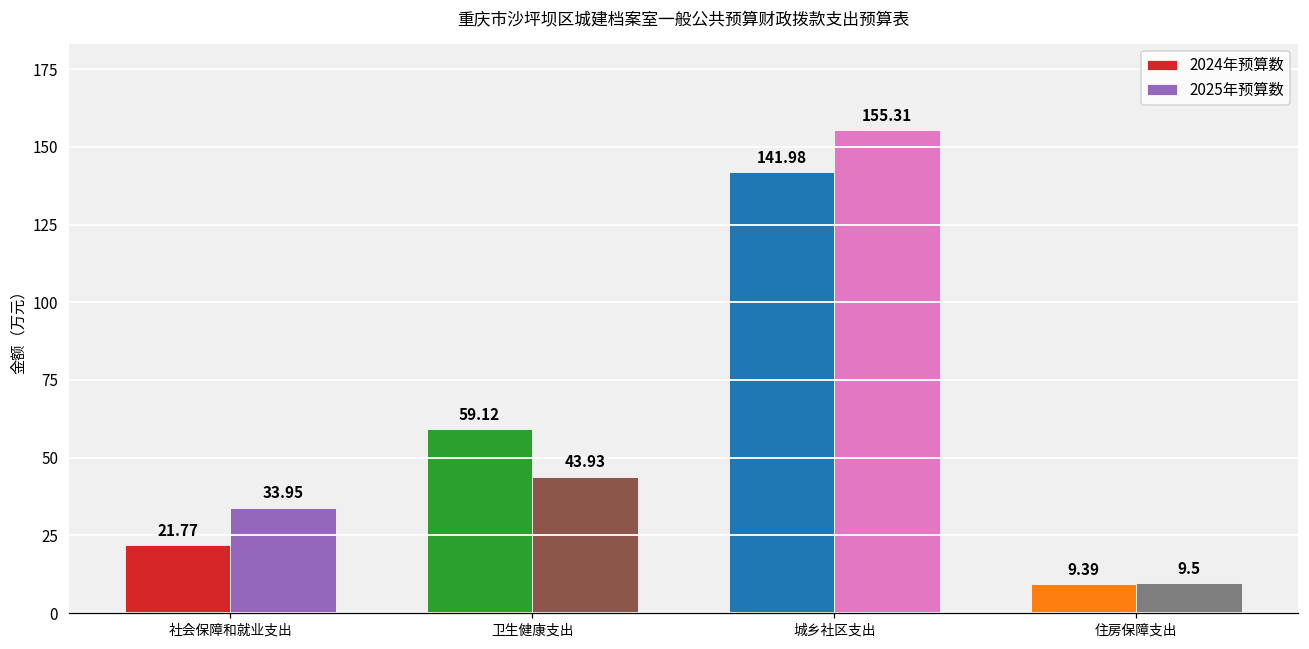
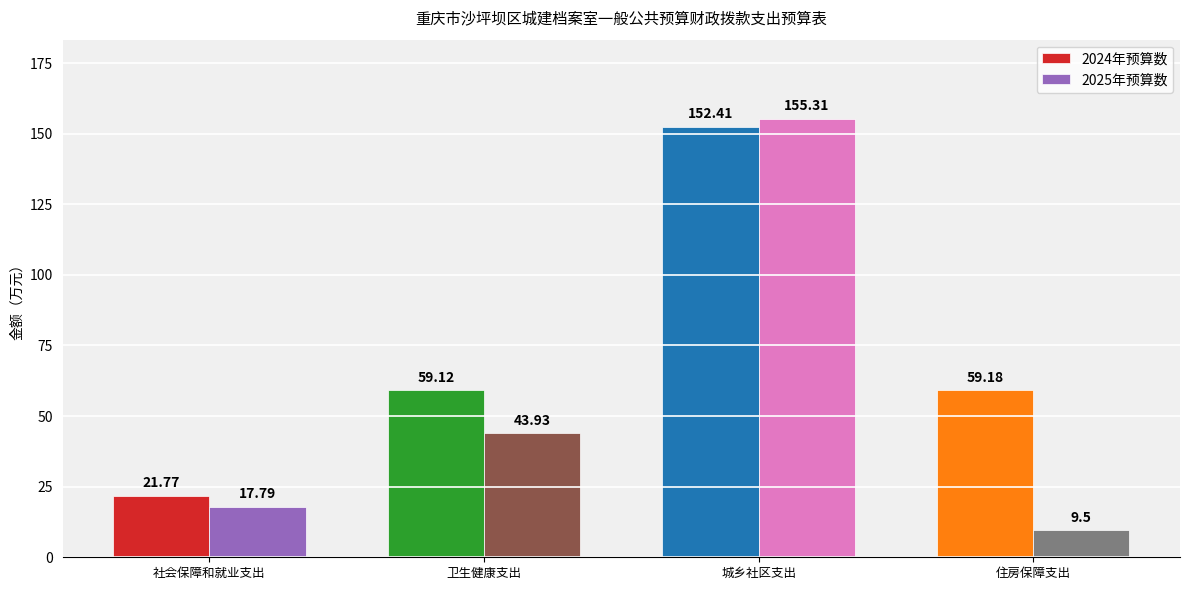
  {
    "2024年预算数": {
      "社会保障和就业支出": 21.77,
      "卫生健康支出": 59.12,
-     "城乡社区支出": 141.98,
-     "住房保障支出": 9.39
+     "城乡社区支出": 152.41,
+     "住房保障支出": 59.18
    },
    "2025年预算数": {
-     "社会保障和就业支出": 33.95,
+     "社会保障和就业支出": 17.79,
      "卫生健康支出": 43.93,
      "城乡社区支出": 155.31,
      "住房保障支出": 9.5
    }
  }
